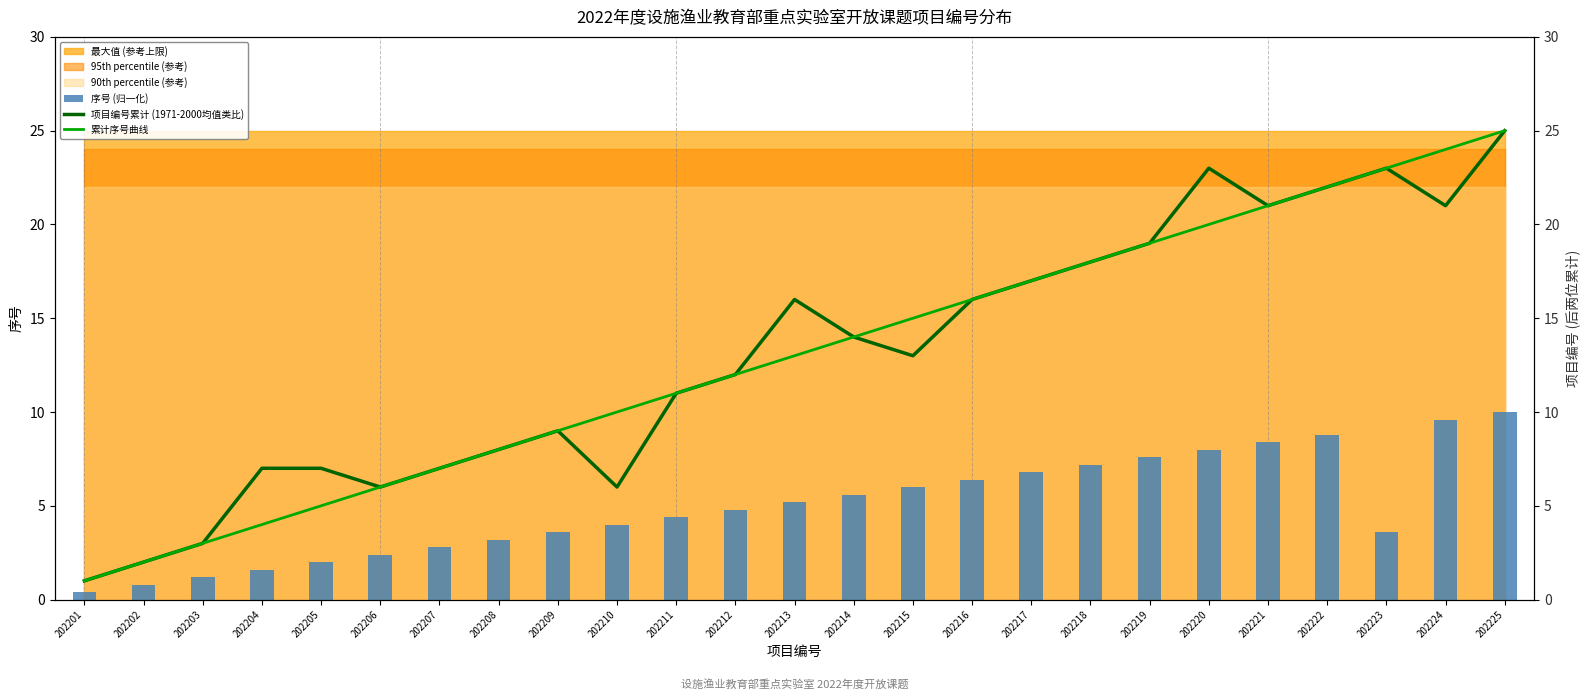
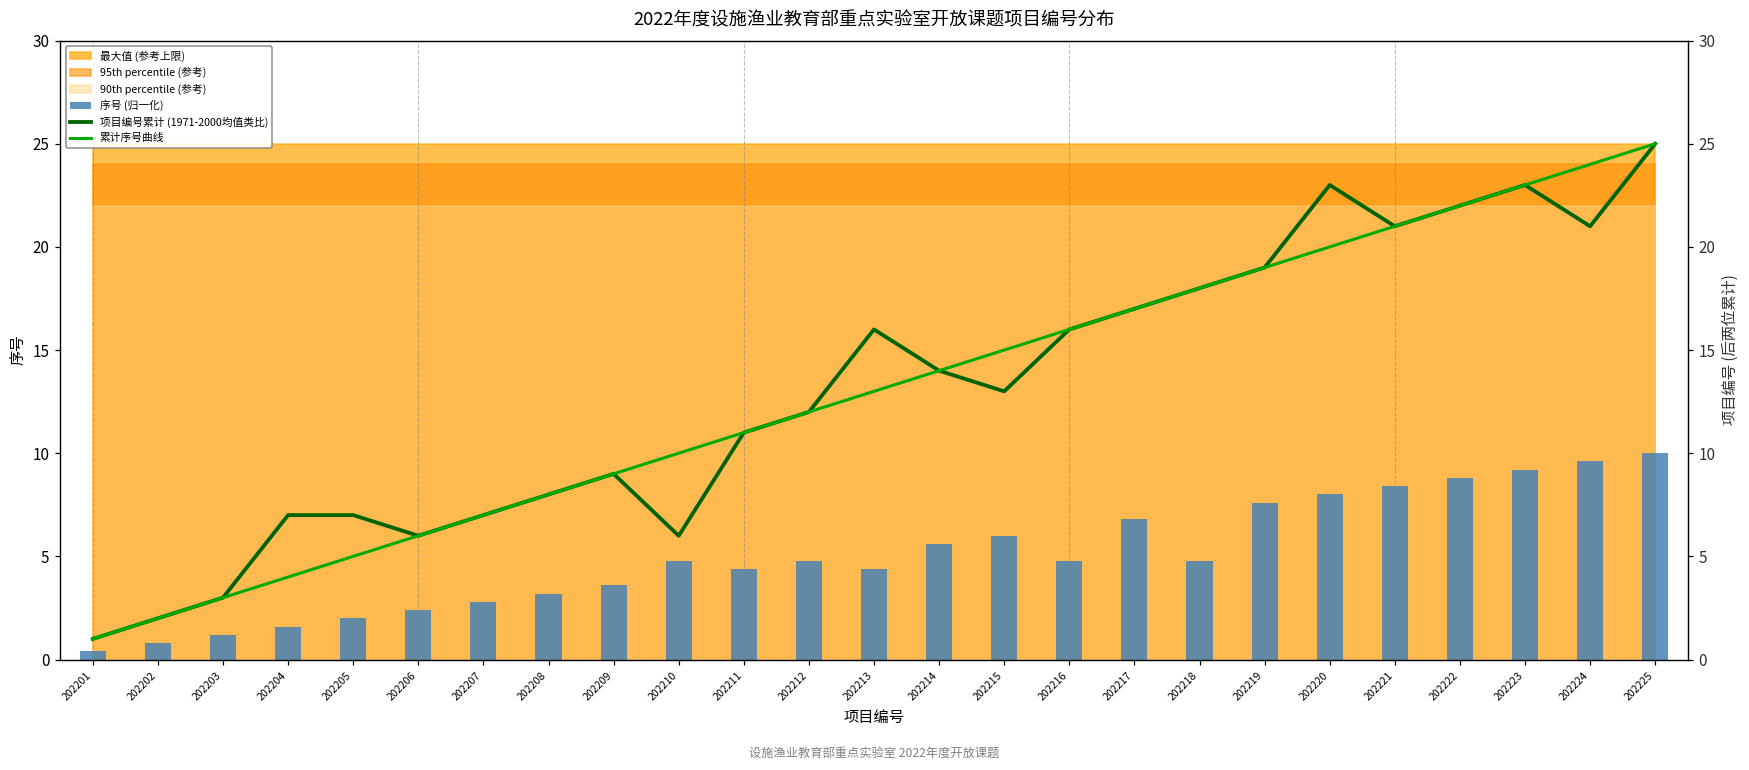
  {
    "序号 (归一化)": {
      "202201": 0.4,
      "202202": 0.8,
      "202203": 1.2,
      "202204": 1.6,
      "202205": 2.0,
      "202206": 2.4,
      "202207": 2.8,
      "202208": 3.2,
      "202209": 3.6,
-     "202210": 4.0,
+     "202210": 4.8,
      "202211": 4.4,
      "202212": 4.8,
-     "202213": 5.2,
+     "202213": 4.4,
      "202214": 5.6,
      "202215": 6.0,
-     "202216": 6.4,
+     "202216": 4.8,
      "202217": 6.8,
-     "202218": 7.2,
+     "202218": 4.8,
      "202219": 7.6,
      "202220": 8.0,
      "202221": 8.4,
      "202222": 8.8,
-     "202223": 3.6,
+     "202223": 9.2,
      "202224": 9.6,
      "202225": 10.0
    },
    "90th percentile (参考)": {
      "202201": 22.0,
      "202202": 22.0,
      "202203": 22.0,
      "202204": 22.0,
      "202205": 22.0,
      "202206": 22.0,
      "202207": 22.0,
      "202208": 22.0,
      "202209": 22.0,
      "202210": 22.0,
      "202211": 22.0,
      "202212": 22.0,
      "202213": 22.0,
      "202214": 22.0,
      "202215": 22.0,
      "202216": 22.0,
      "202217": 22.0,
      "202218": 22.0,
      "202219": 22.0,
      "202220": 22.0,
      "202221": 22.0,
      "202222": 22.0,
      "202223": 22.0,
      "202224": 22.0,
      "202225": 22.0
    },
    "项目编号累计 (1971-2000均值类比)": {
      "202204": 7.0,
      "202205": 7.0,
      "202210": 6.0,
      "202213": 16.0,
      "202215": 13.0,
      "202220": 23.0,
      "202224": 21.0
    },
    "累计序号曲线": {
      "202204": 4.0,
      "202205": 5.0,
      "202210": 10.0,
      "202213": 13.0,
      "202215": 15.0,
      "202220": 20.0,
      "202224": 24.0
    }
  }
